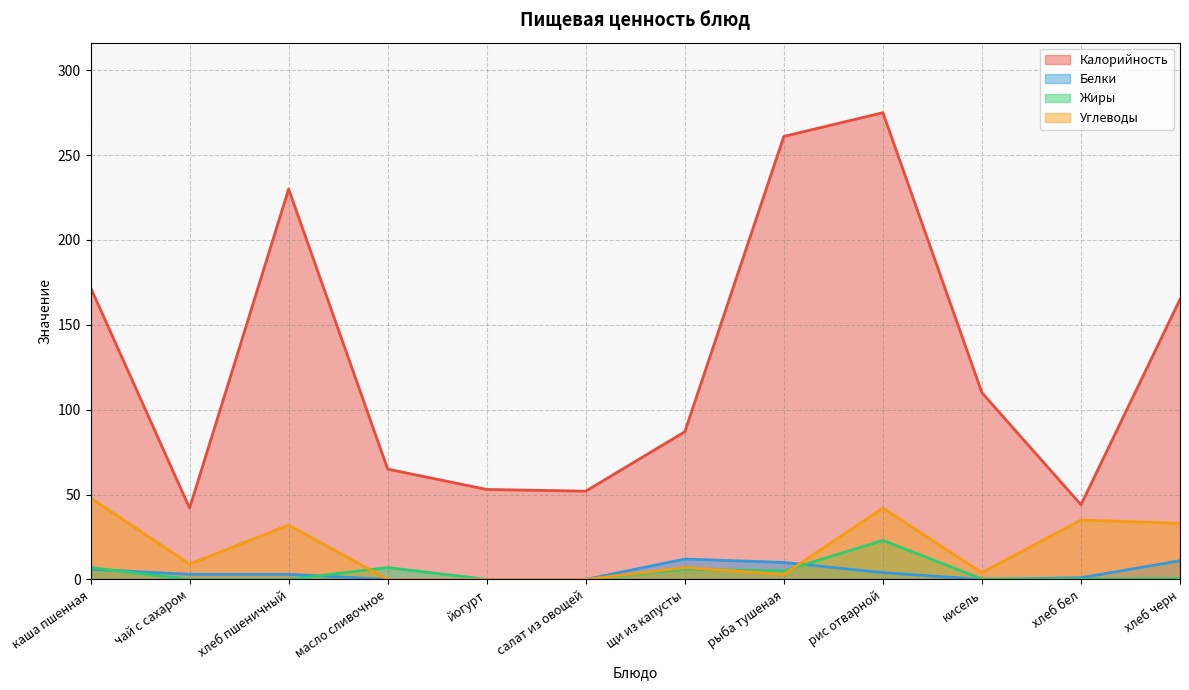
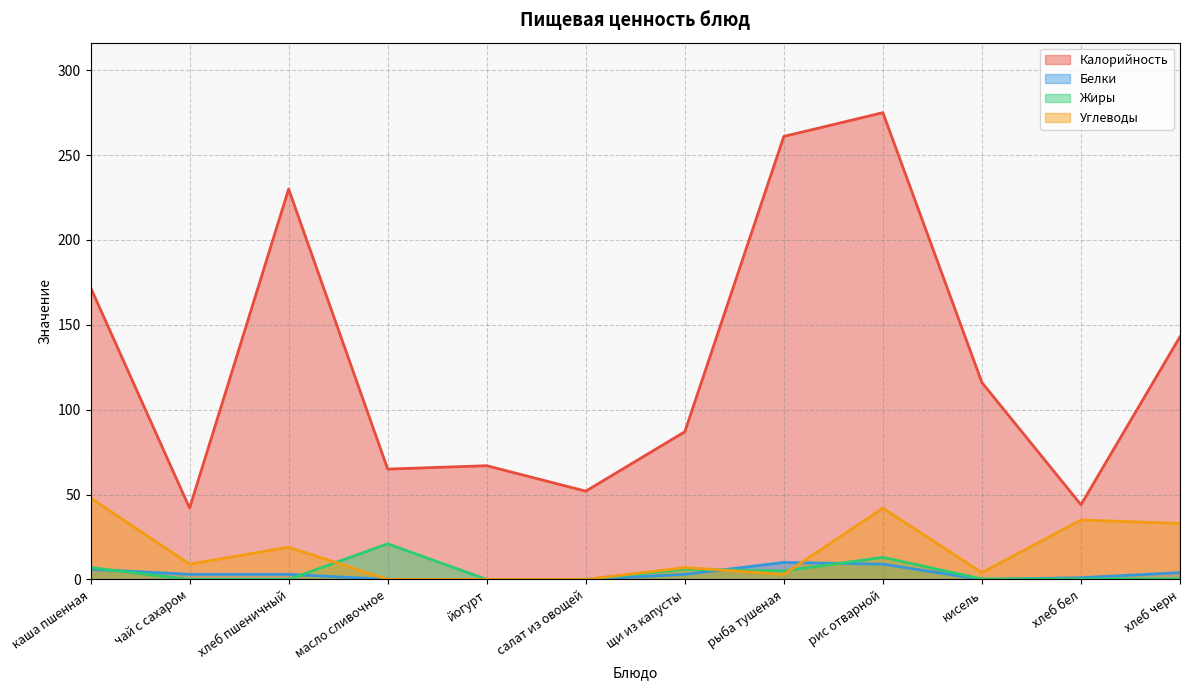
  {
    "Калорийность": {
      "каша пшенная": 172,
      "чай с сахаром": 42,
      "хлеб пшеничный": 230,
      "масло сливочное": 65,
-     "йогурт": 53,
+     "йогурт": 67,
      "салат из овощей": 52,
      "щи из капусты": 87,
      "рыба тушеная": 261,
      "рис отварной": 275,
-     "кисель": 110,
+     "кисель": 116,
      "хлеб бел": 44,
-     "хлеб черн": 165
+     "хлеб черн": 143
    },
    "Белки": {
      "чай с сахаром": 3,
      "хлеб пшеничный": 3,
-     "щи из капусты": 12,
+     "щи из капусты": 3,
      "рыба тушеная": 10,
-     "рис отварной": 4,
-     "хлеб черн": 11
+     "рис отварной": 9,
+     "хлеб черн": 4
    },
    "Жиры": {
      "чай с сахаром": 0,
      "хлеб пшеничный": 0,
-     "масло сливочное": 7,
+     "масло сливочное": 21,
      "рыба тушеная": 5,
-     "рис отварной": 23,
+     "рис отварной": 13,
      "хлеб черн": 0
    },
    "Углеводы": {
      "каша пшенная": 48,
      "чай с сахаром": 9,
-     "хлеб пшеничный": 32,
+     "хлеб пшеничный": 19,
      "рыба тушеная": 3,
      "рис отварной": 42,
      "кисель": 4,
      "хлеб бел": 35,
      "хлеб черн": 33
    }
  }
